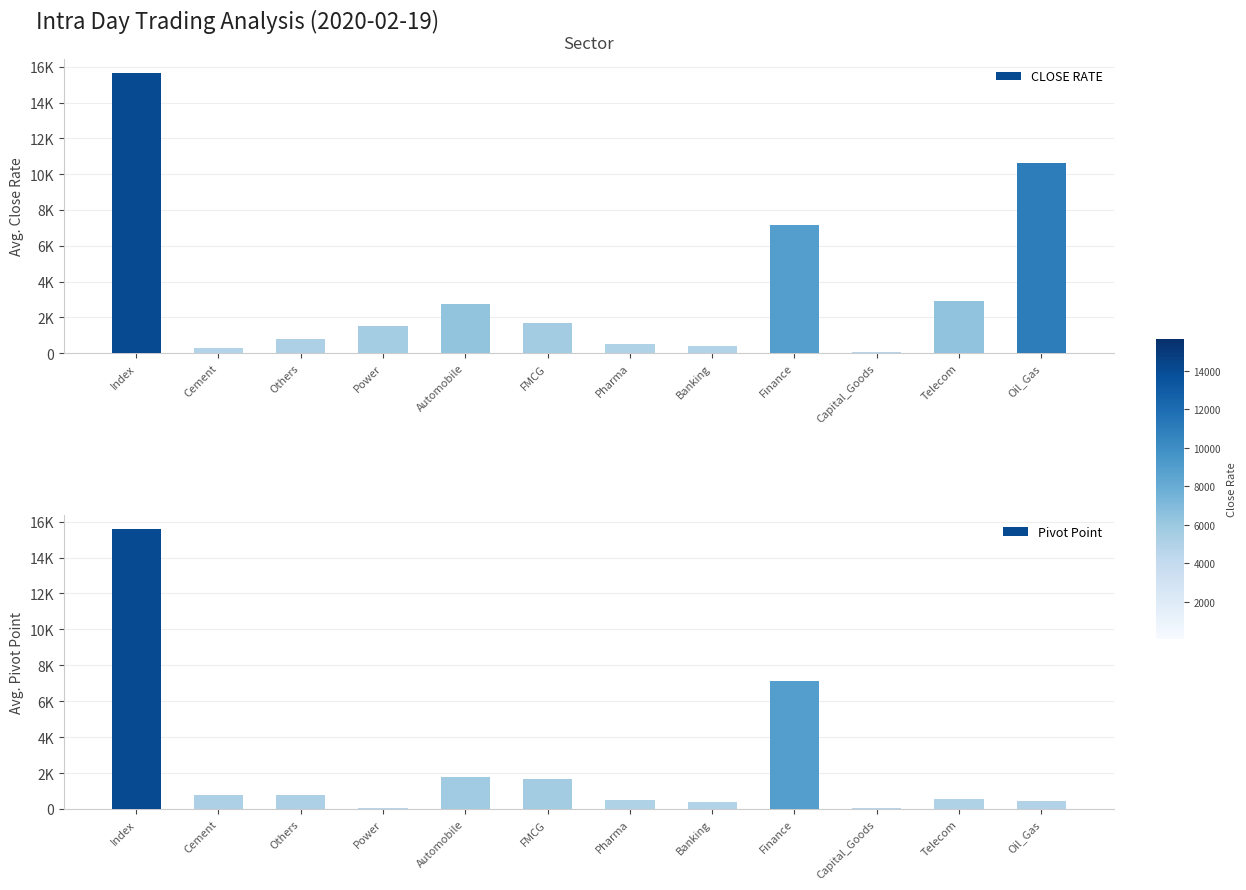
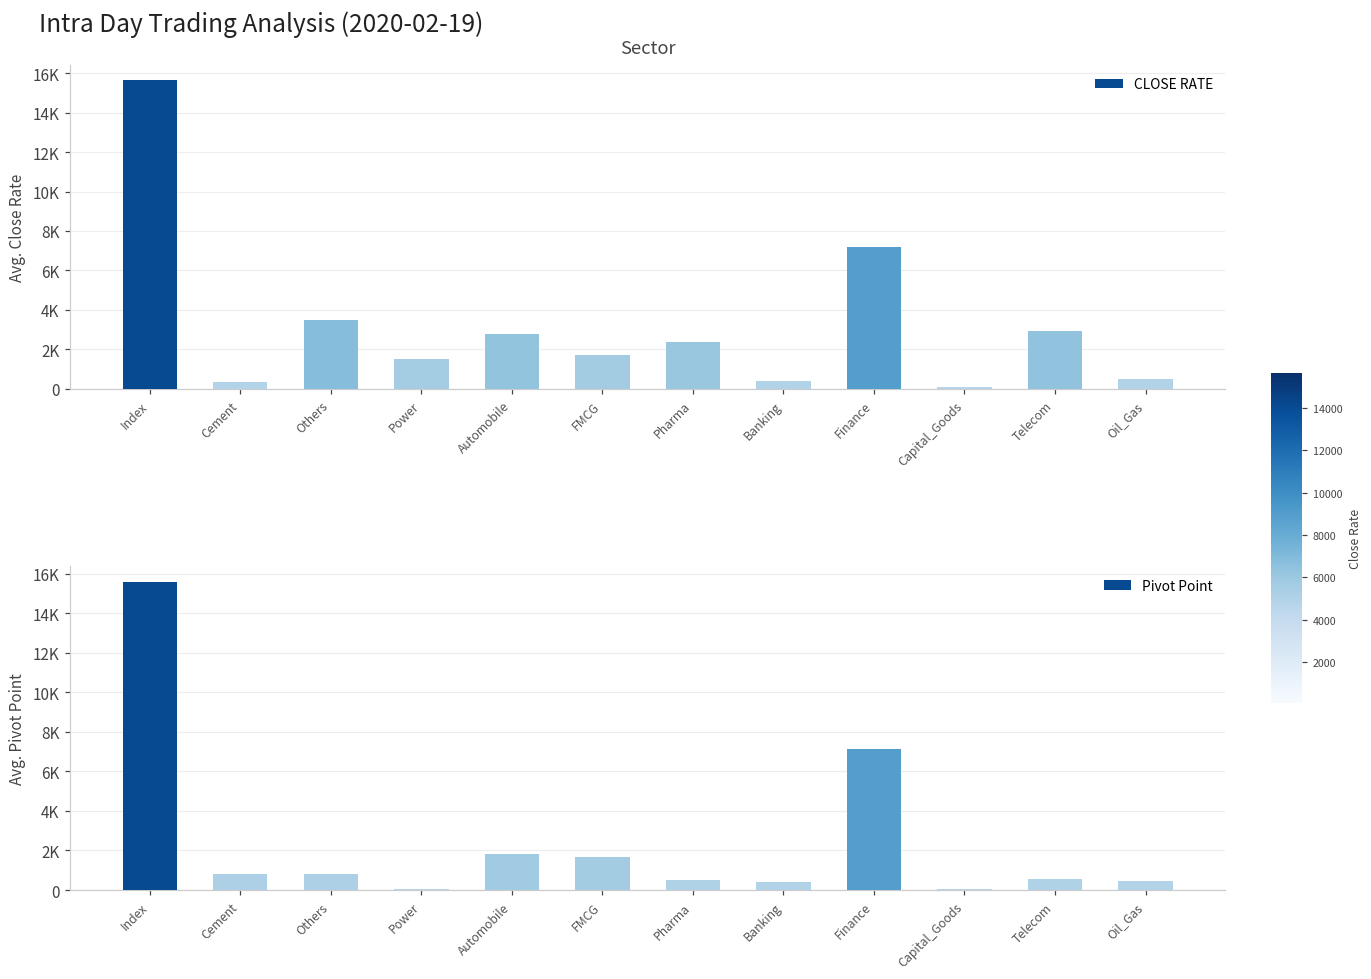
  {
    "Sector": {
      "Index": 15600,
      "Cement": 300,
-     "Others": 800,
+     "Others": 3500,
      "Power": 1500,
      "Automobile": 2800,
      "FMCG": 1700,
-     "Pharma": 500,
+     "Pharma": 2400,
      "Banking": 400,
      "Finance": 7200,
      "Telecom": 2900,
-     "Oil_Gas": 10600
+     "Oil_Gas": 500
    }
  }
